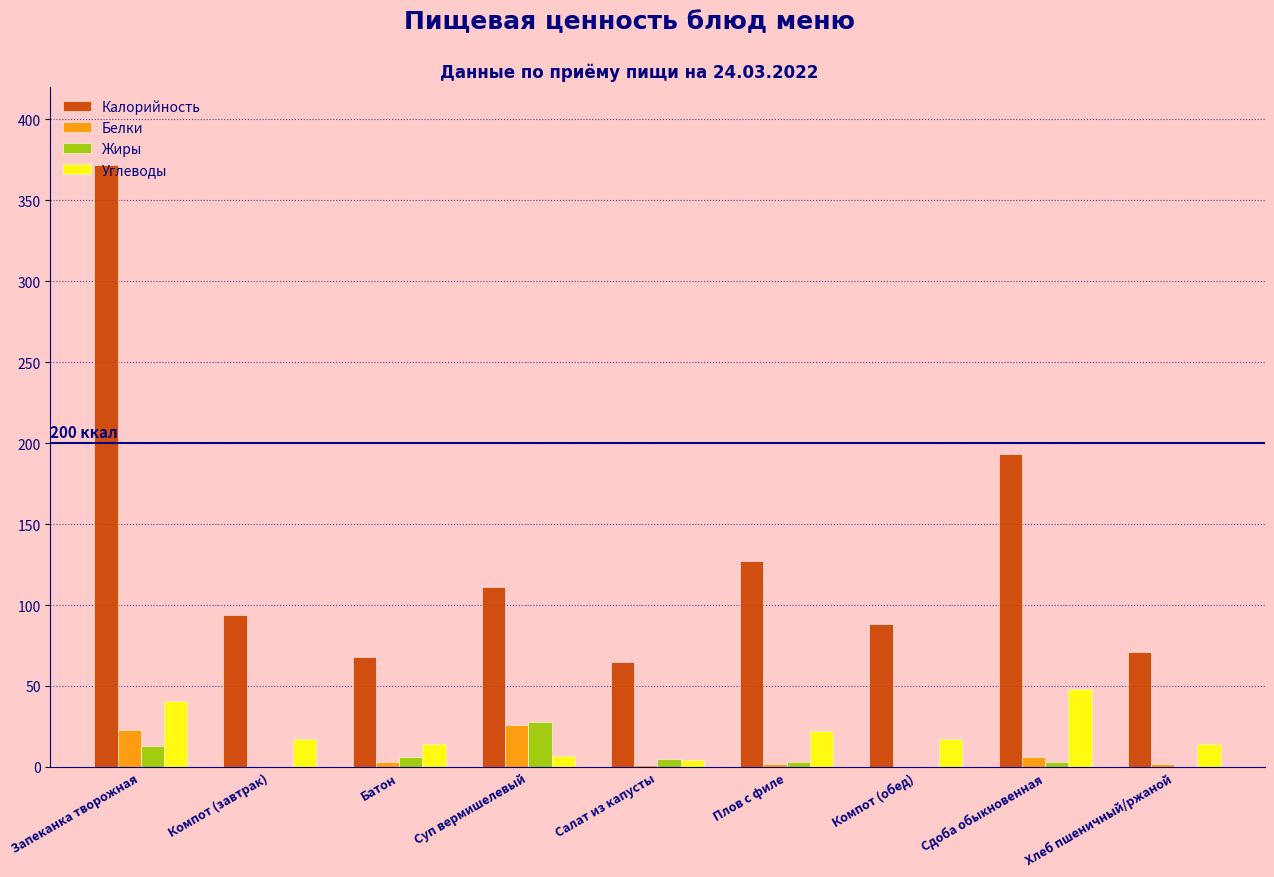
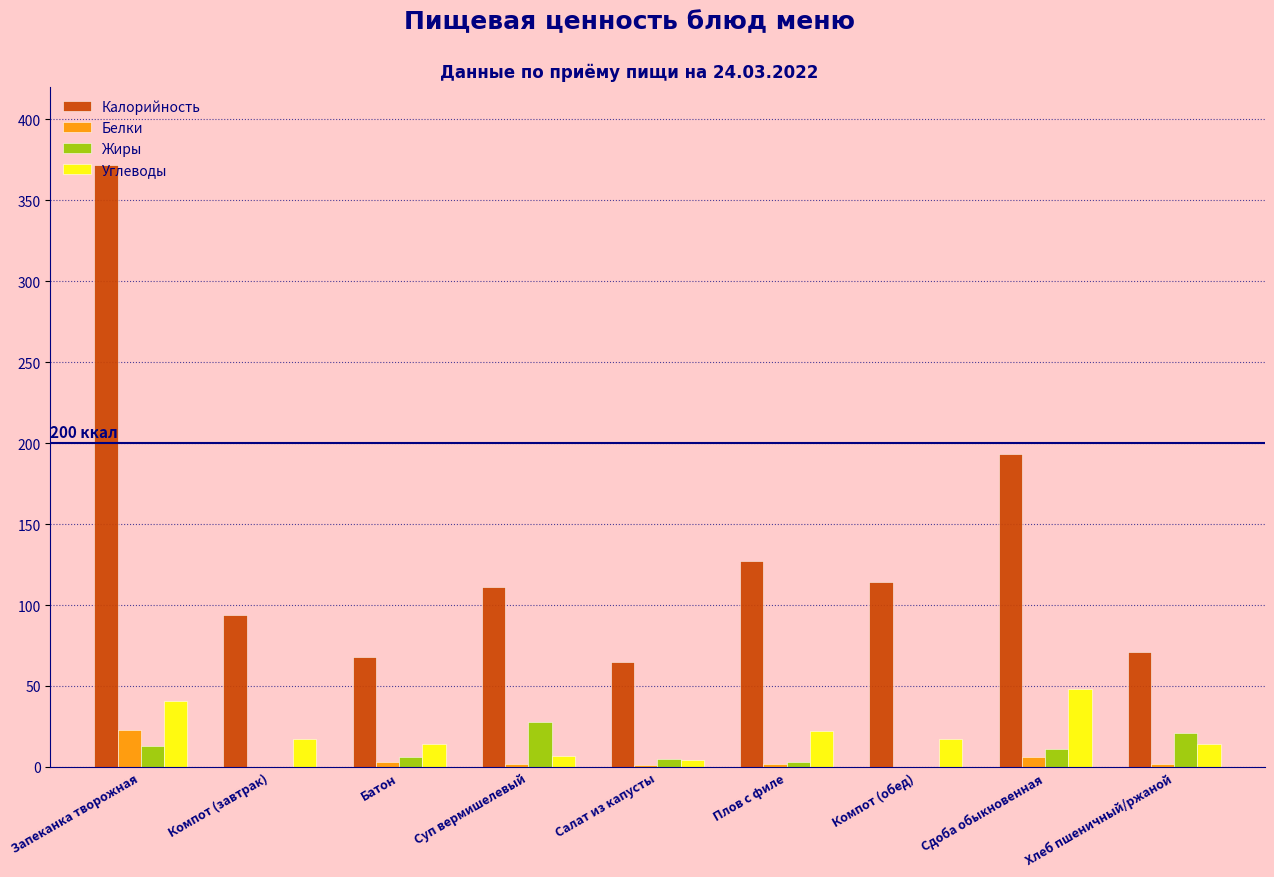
  {
    "Калорийность": {
      "Запеканка творожная": 372,
      "Компот (завтрак)": 94,
      "Батон": 68,
      "Суп вермишелевый": 111,
      "Салат из капусты": 65,
      "Плов с филе": 127,
-     "Компот (обед)": 88,
+     "Компот (обед)": 114,
      "Сдоба обыкновенная": 193,
      "Хлеб пшеничный/ржаной": 71
    },
    "Белки": {
      "Запеканка творожная": 23,
      "Компот (завтрак)": 0,
      "Батон": 3,
-     "Суп вермишелевый": 26,
+     "Суп вермишелевый": 2,
      "Плов с филе": 2,
      "Компот (обед)": 0,
      "Сдоба обыкновенная": 6,
      "Хлеб пшеничный/ржаной": 2
    },
    "Жиры": {
      "Запеканка творожная": 13,
      "Компот (завтрак)": 0,
      "Батон": 6,
      "Суп вермишелевый": 28,
      "Салат из капусты": 5,
      "Плов с филе": 3,
      "Компот (обед)": 0,
-     "Сдоба обыкновенная": 3,
-     "Хлеб пшеничный/ржаной": 0
+     "Сдоба обыкновенная": 11,
+     "Хлеб пшеничный/ржаной": 21
    },
    "Углеводы": {
      "Запеканка творожная": 41,
      "Компот (завтрак)": 17,
      "Батон": 14,
      "Суп вермишелевый": 7,
      "Салат из капусты": 4,
      "Плов с филе": 22,
      "Компот (обед)": 17,
      "Сдоба обыкновенная": 48,
      "Хлеб пшеничный/ржаной": 14
    }
  }
